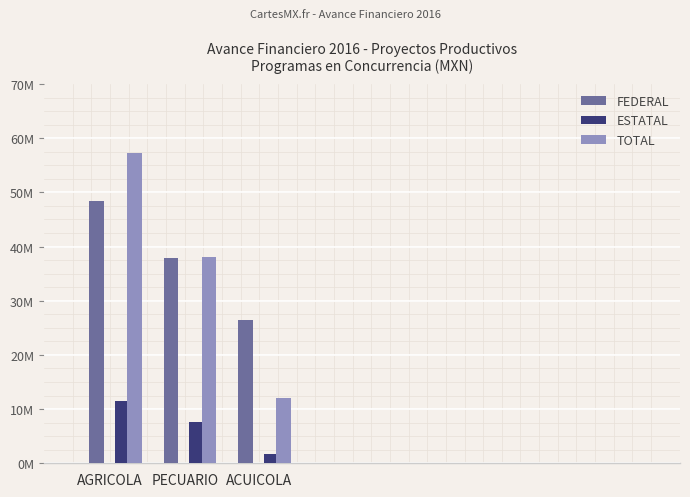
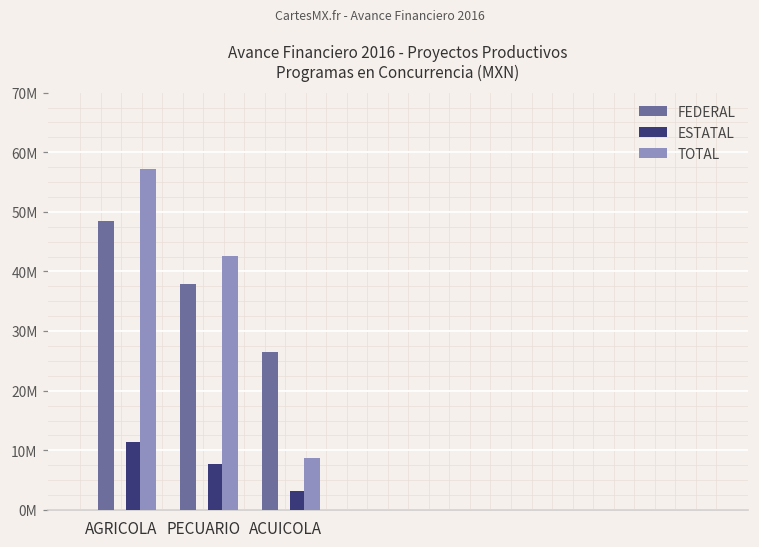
  {
    "FEDERAL": {
      "AGRICOLA": 48000000,
      "PECUARIO": 38000000,
      "ACUICOLA": 27000000
    },
    "ESTATAL": {
      "AGRICOLA": 11000000,
      "PECUARIO": 8000000,
-     "ACUICOLA": 2000000
+     "ACUICOLA": 3000000
    },
    "TOTAL": {
      "AGRICOLA": 57000000,
-     "PECUARIO": 38000000,
-     "ACUICOLA": 12000000
+     "PECUARIO": 43000000,
+     "ACUICOLA": 9000000
    }
  }
